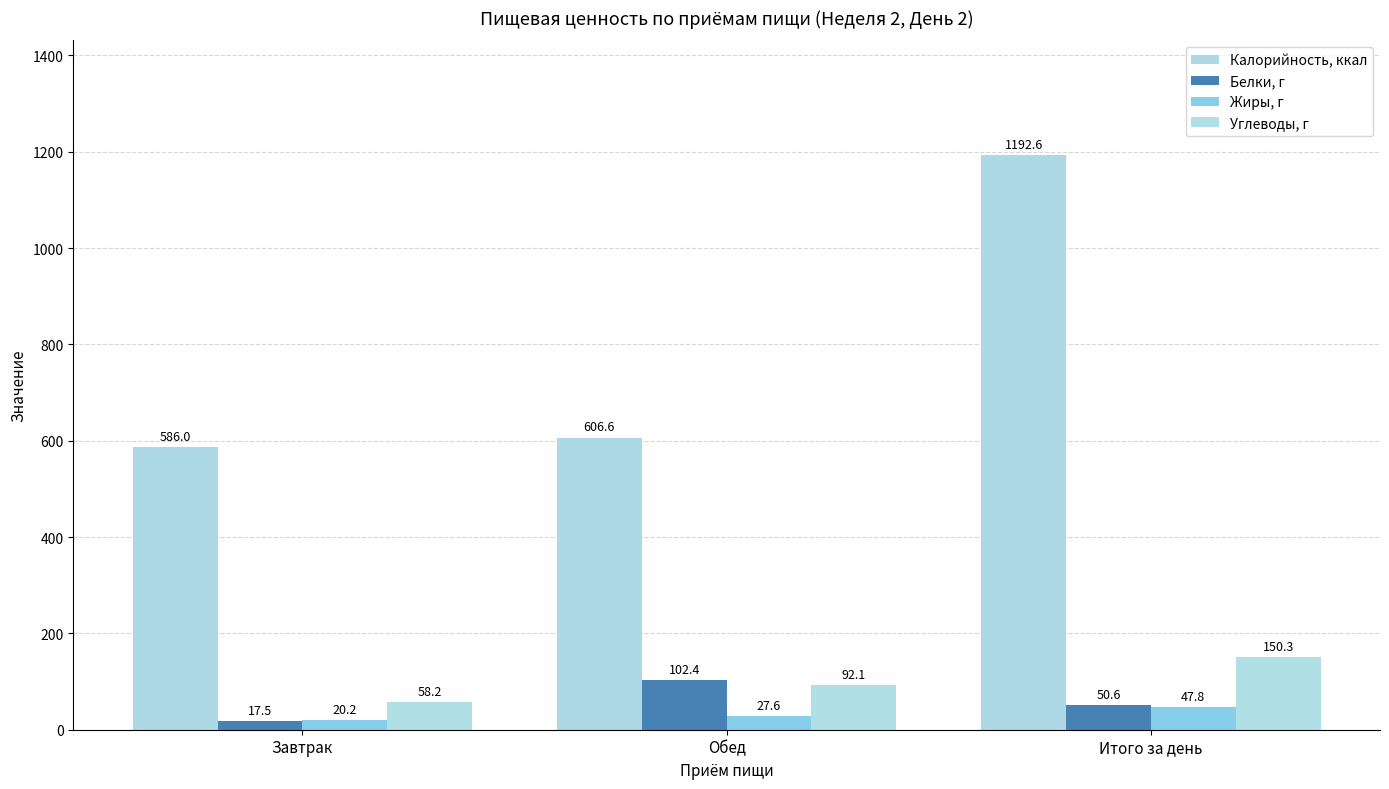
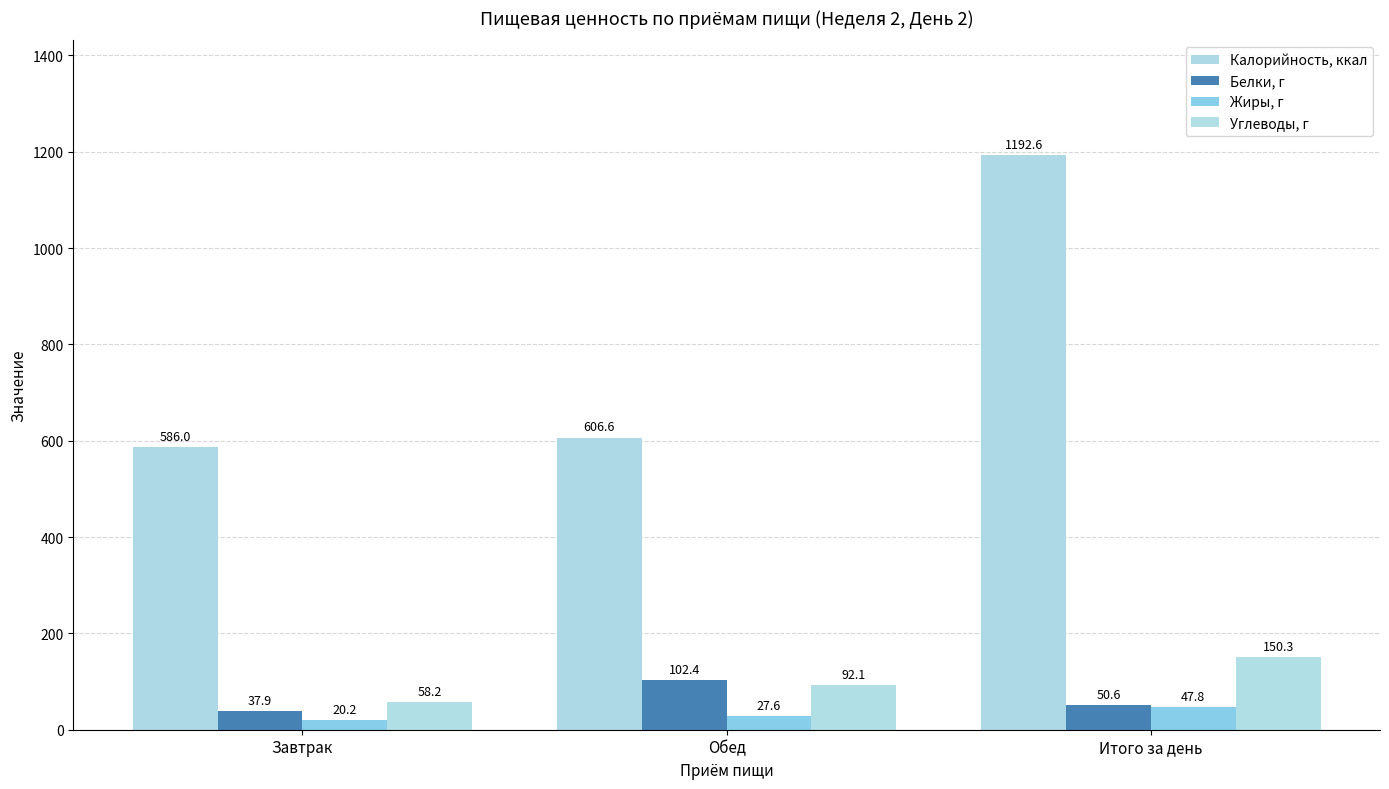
  {
    "Белки, г": {
-     "Завтрак": 17.5,
+     "Завтрак": 37.9,
      "Обед": 102.4,
      "Итого за день": 50.6
    }
  }
